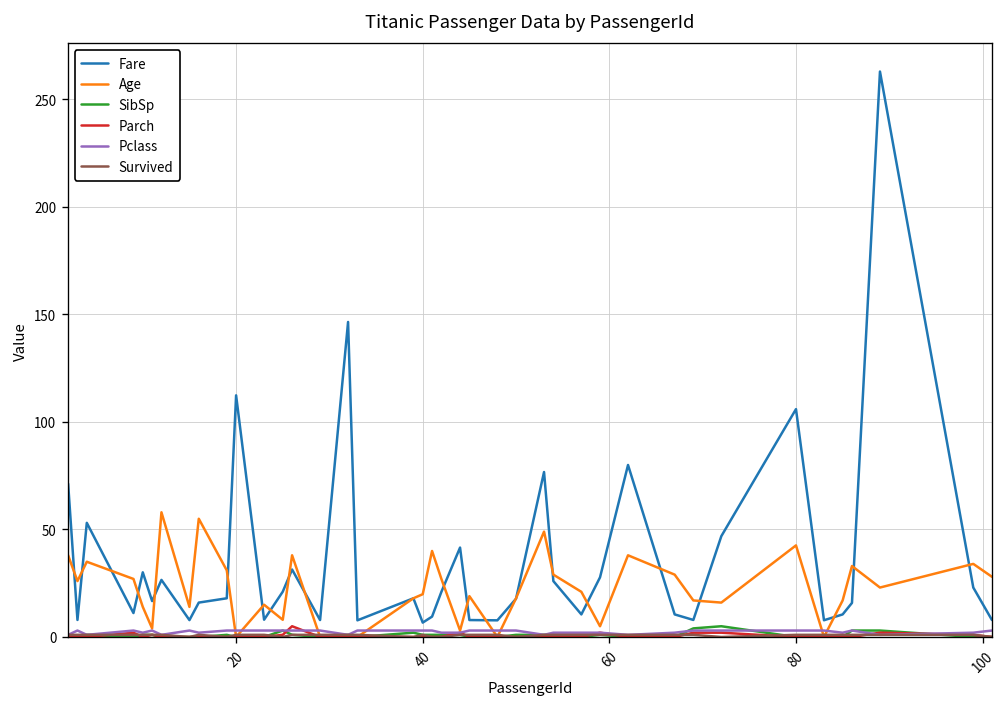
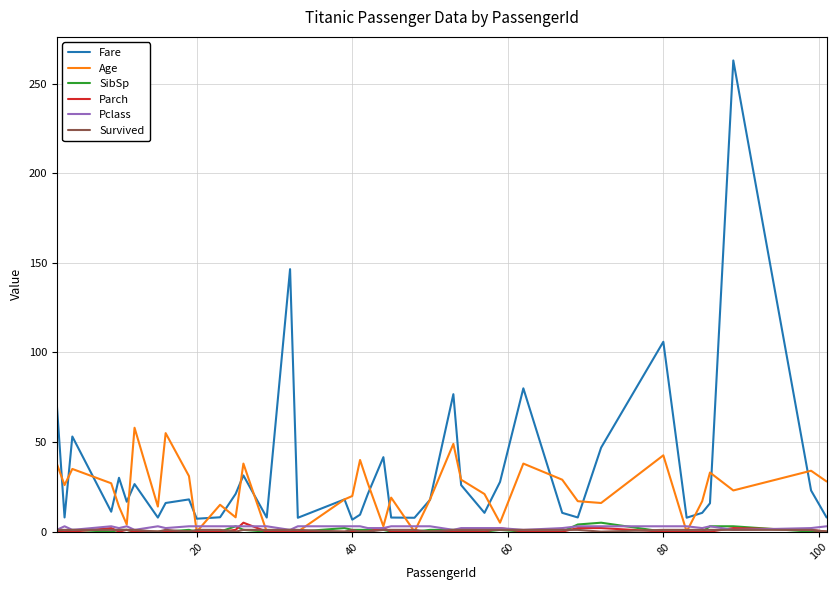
  {
    "Fare": {
-     "20": 112,
+     "20": 7,
      "40": 7,
      "80": 106
    },
    "Age": {
      "40": 20,
      "80": 43
    },
    "Pclass": {
      "20": 3,
      "40": 3,
      "80": 3
    }
  }
